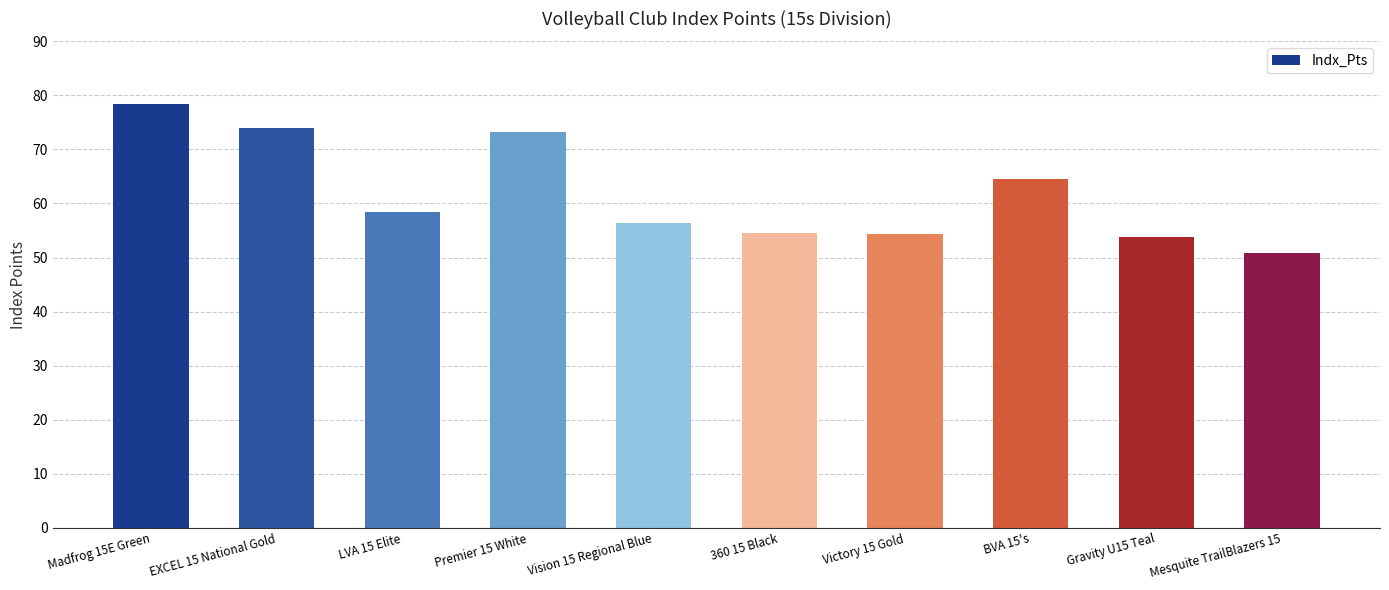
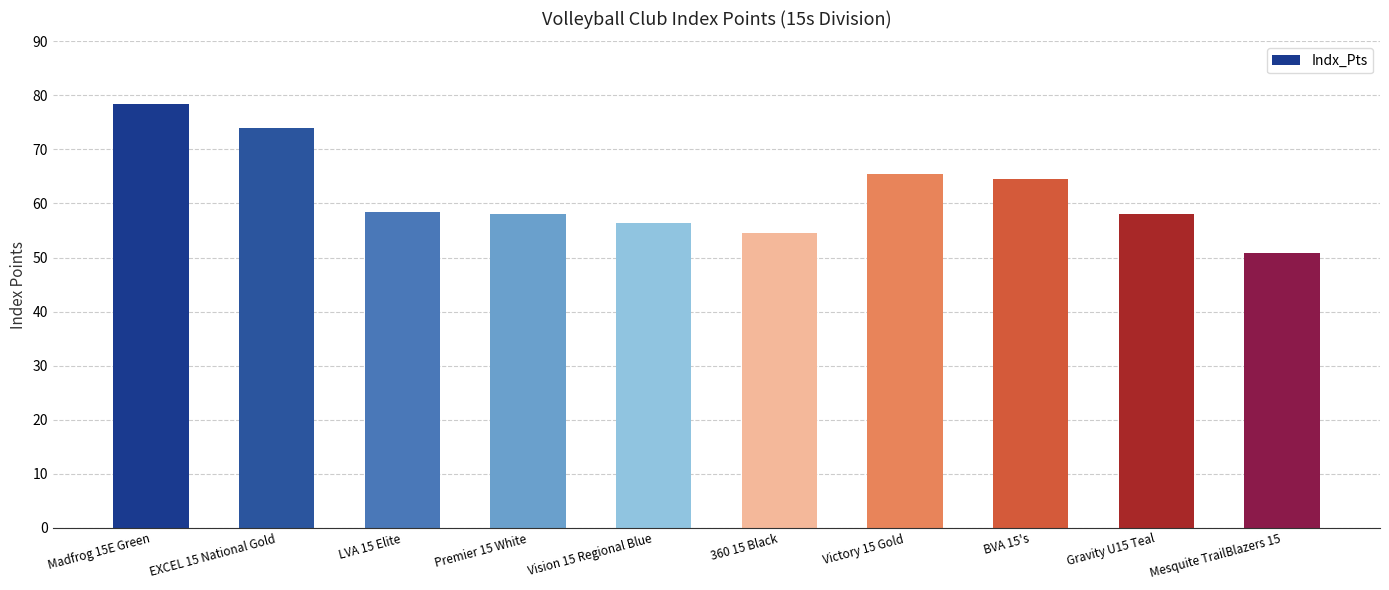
  {
    "Madfrog 15E Green": 78,
    "EXCEL 15 National Gold": 74,
    "LVA 15 Elite": 59,
-   "Premier 15 White": 73,
+   "Premier 15 White": 58,
    "Vision 15 Regional Blue": 56,
    "360 15 Black": 54,
-   "Victory 15 Gold": 54,
+   "Victory 15 Gold": 65,
    "BVA 15's": 65,
-   "Gravity U15 Teal": 54,
+   "Gravity U15 Teal": 58,
    "Mesquite TrailBlazers 15": 51
  }
